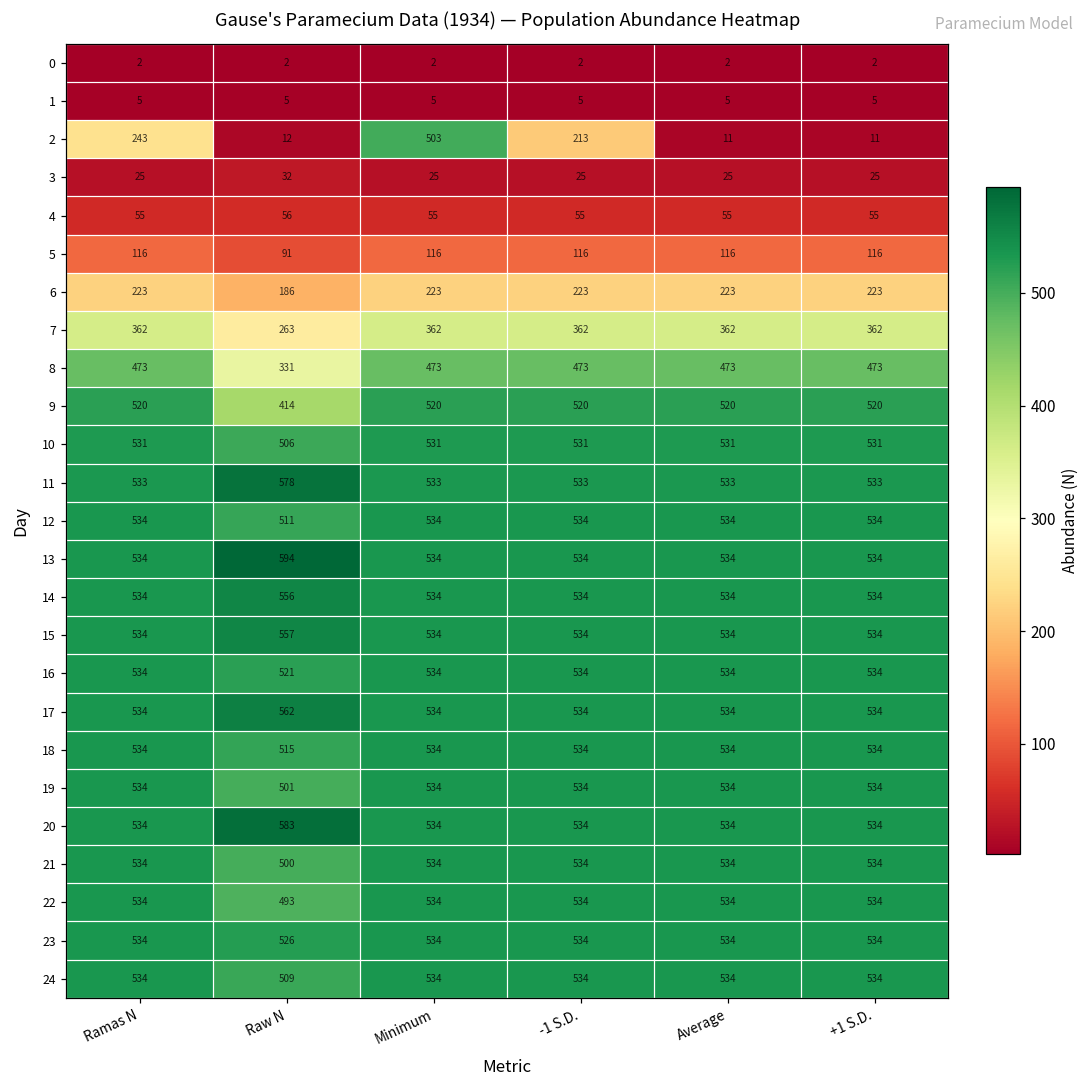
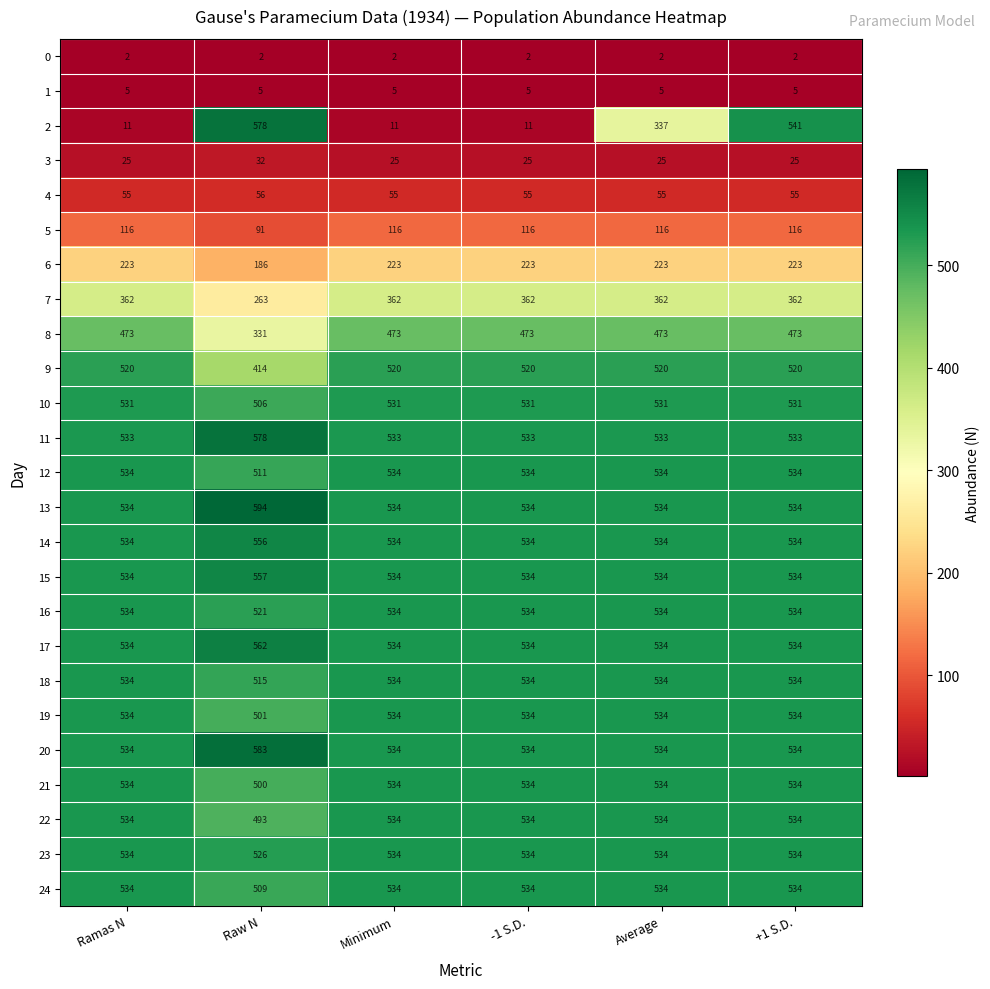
  {
    "0": {
      "Ramas N": 2,
      "Raw N": 2,
      "Minimum": 2,
      "-1 S.D.": 2,
      "Average": 2,
      "+1 S.D.": 2
    },
    "1": {
      "Ramas N": 5,
      "Raw N": 5,
      "Minimum": 5,
      "-1 S.D.": 5,
      "Average": 5,
      "+1 S.D.": 5
    },
    "2": {
-     "Ramas N": 243,
-     "Raw N": 12,
-     "Minimum": 503,
-     "-1 S.D.": 213,
-     "Average": 11,
-     "+1 S.D.": 11
+     "Ramas N": 11,
+     "Raw N": 578,
+     "Minimum": 11,
+     "-1 S.D.": 11,
+     "Average": 337,
+     "+1 S.D.": 541
    },
    "3": {
      "Ramas N": 25,
      "Raw N": 32,
      "Minimum": 25,
      "-1 S.D.": 25,
      "Average": 25,
      "+1 S.D.": 25
    },
    "4": {
      "Ramas N": 55,
      "Raw N": 56,
      "Minimum": 55,
      "-1 S.D.": 55,
      "Average": 55,
      "+1 S.D.": 55
    },
    "5": {
      "Ramas N": 116,
      "Raw N": 91,
      "Minimum": 116,
      "-1 S.D.": 116,
      "Average": 116,
      "+1 S.D.": 116
    },
    "6": {
      "Ramas N": 223,
      "Raw N": 186,
      "Minimum": 223,
      "-1 S.D.": 223,
      "Average": 223,
      "+1 S.D.": 223
    },
    "7": {
      "Ramas N": 362,
      "Raw N": 263,
      "Minimum": 362,
      "-1 S.D.": 362,
      "Average": 362,
      "+1 S.D.": 362
    },
    "8": {
      "Ramas N": 473,
      "Raw N": 331,
      "Minimum": 473,
      "-1 S.D.": 473,
      "Average": 473,
      "+1 S.D.": 473
    },
    "9": {
      "Ramas N": 520,
      "Raw N": 414,
      "Minimum": 520,
      "-1 S.D.": 520,
      "Average": 520,
      "+1 S.D.": 520
    },
    "10": {
      "Ramas N": 531,
      "Raw N": 506,
      "Minimum": 531,
      "-1 S.D.": 531,
      "Average": 531,
      "+1 S.D.": 531
    },
    "11": {
      "Ramas N": 533,
      "Raw N": 578,
      "Minimum": 533,
      "-1 S.D.": 533,
      "Average": 533,
      "+1 S.D.": 533
    },
    "12": {
      "Ramas N": 534,
      "Raw N": 511,
      "Minimum": 534,
      "-1 S.D.": 534,
      "Average": 534,
      "+1 S.D.": 534
    },
    "13": {
      "Ramas N": 534,
      "Raw N": 594,
      "Minimum": 534,
      "-1 S.D.": 534,
      "Average": 534,
      "+1 S.D.": 534
    },
    "14": {
      "Ramas N": 534,
      "Raw N": 556,
      "Minimum": 534,
      "-1 S.D.": 534,
      "Average": 534,
      "+1 S.D.": 534
    },
    "15": {
      "Ramas N": 534,
      "Raw N": 557,
      "Minimum": 534,
      "-1 S.D.": 534,
      "Average": 534,
      "+1 S.D.": 534
    },
    "16": {
      "Ramas N": 534,
      "Raw N": 521,
      "Minimum": 534,
      "-1 S.D.": 534,
      "Average": 534,
      "+1 S.D.": 534
    },
    "17": {
      "Ramas N": 534,
      "Raw N": 562,
      "Minimum": 534,
      "-1 S.D.": 534,
      "Average": 534,
      "+1 S.D.": 534
    },
    "18": {
      "Ramas N": 534,
      "Raw N": 515,
      "Minimum": 534,
      "-1 S.D.": 534,
      "Average": 534,
      "+1 S.D.": 534
    },
    "19": {
      "Ramas N": 534,
      "Raw N": 501,
      "Minimum": 534,
      "-1 S.D.": 534,
      "Average": 534,
      "+1 S.D.": 534
    },
    "20": {
      "Ramas N": 534,
      "Raw N": 583,
      "Minimum": 534,
      "-1 S.D.": 534,
      "Average": 534,
      "+1 S.D.": 534
    },
    "21": {
      "Ramas N": 534,
      "Raw N": 500,
      "Minimum": 534,
      "-1 S.D.": 534,
      "Average": 534,
      "+1 S.D.": 534
    },
    "22": {
      "Ramas N": 534,
      "Raw N": 493,
      "Minimum": 534,
      "-1 S.D.": 534,
      "Average": 534,
      "+1 S.D.": 534
    },
    "23": {
      "Ramas N": 534,
      "Raw N": 526,
      "Minimum": 534,
      "-1 S.D.": 534,
      "Average": 534,
      "+1 S.D.": 534
    },
    "24": {
      "Ramas N": 534,
      "Raw N": 509,
      "Minimum": 534,
      "-1 S.D.": 534,
      "Average": 534,
      "+1 S.D.": 534
    }
  }
